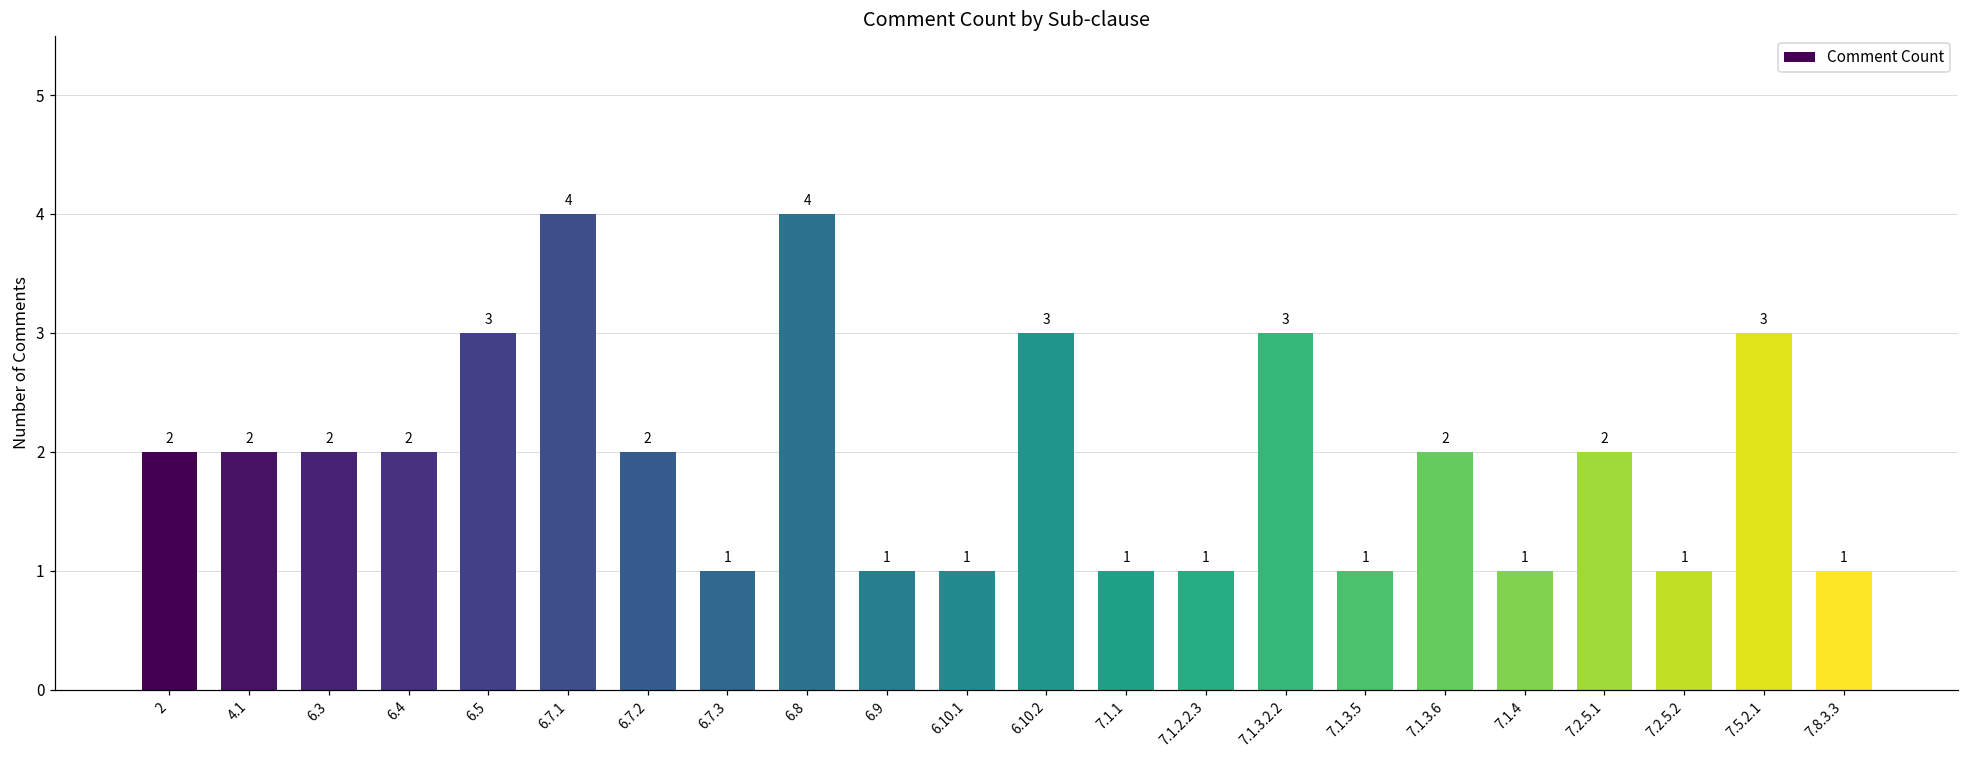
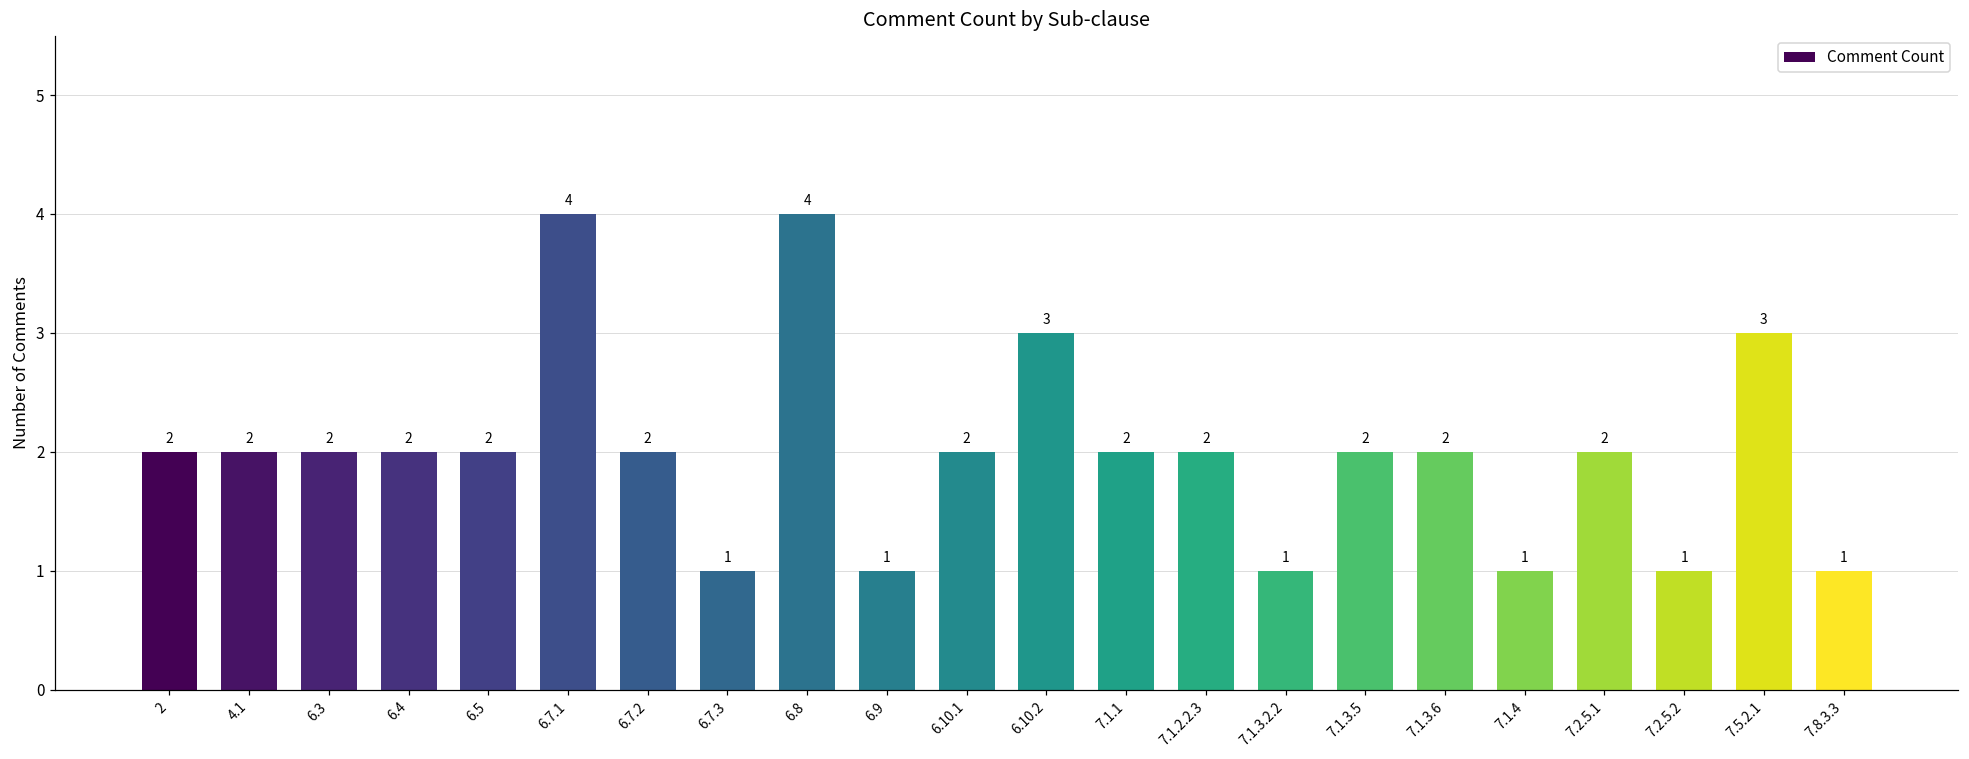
  {
    "2": 2,
    "4.1": 2,
    "6.3": 2,
    "6.4": 2,
-   "6.5": 3,
+   "6.5": 2,
    "6.7.1": 4,
    "6.7.2": 2,
    "6.7.3": 1,
    "6.8": 4,
    "6.9": 1,
-   "6.10.1": 1,
+   "6.10.1": 2,
    "6.10.2": 3,
-   "7.1.1": 1,
-   "7.1.2.2.3": 1,
-   "7.1.3.2.2": 3,
-   "7.1.3.5": 1,
+   "7.1.1": 2,
+   "7.1.2.2.3": 2,
+   "7.1.3.2.2": 1,
+   "7.1.3.5": 2,
    "7.1.3.6": 2,
    "7.1.4": 1,
    "7.2.5.1": 2,
    "7.2.5.2": 1,
    "7.5.2.1": 3,
    "7.8.3.3": 1
  }
